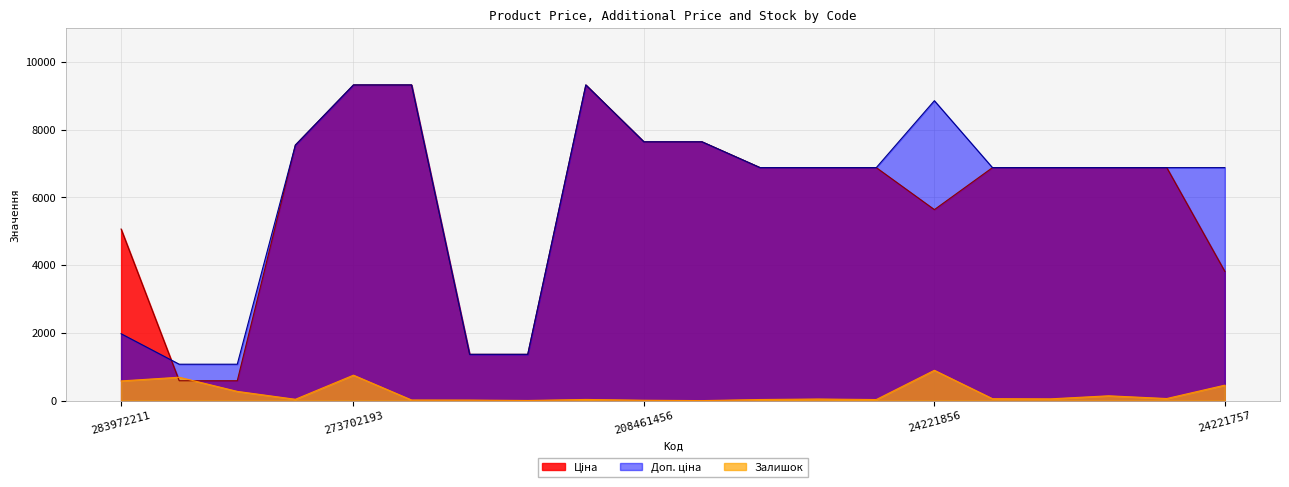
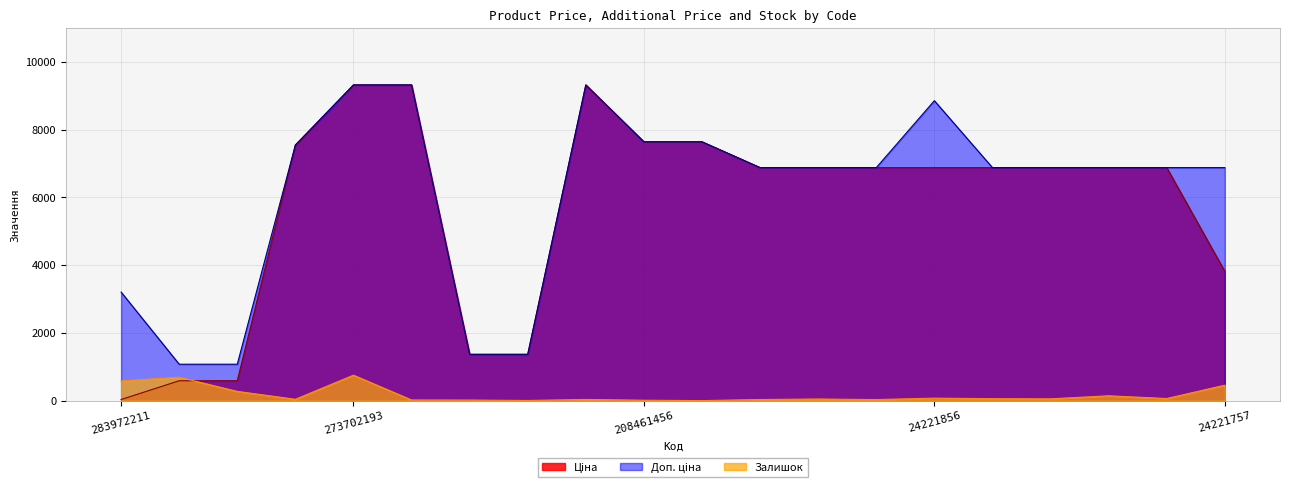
  {
    "Ціна": {
-     "283972211": 5100,
-     "24221856": 5600,
+     "283972211": 0,
+     "24221856": 6900,
      "24221757": 3800
    },
    "Доп. ціна": {
-     "283972211": 2000,
+     "283972211": 3200,
      "24221856": 8900,
      "24221757": 6900
    },
    "Залишок": {
      "283972211": 600,
      "273702193": 800,
      "208461456": 0,
-     "24221856": 900,
+     "24221856": 100,
      "24221757": 500
    }
  }
